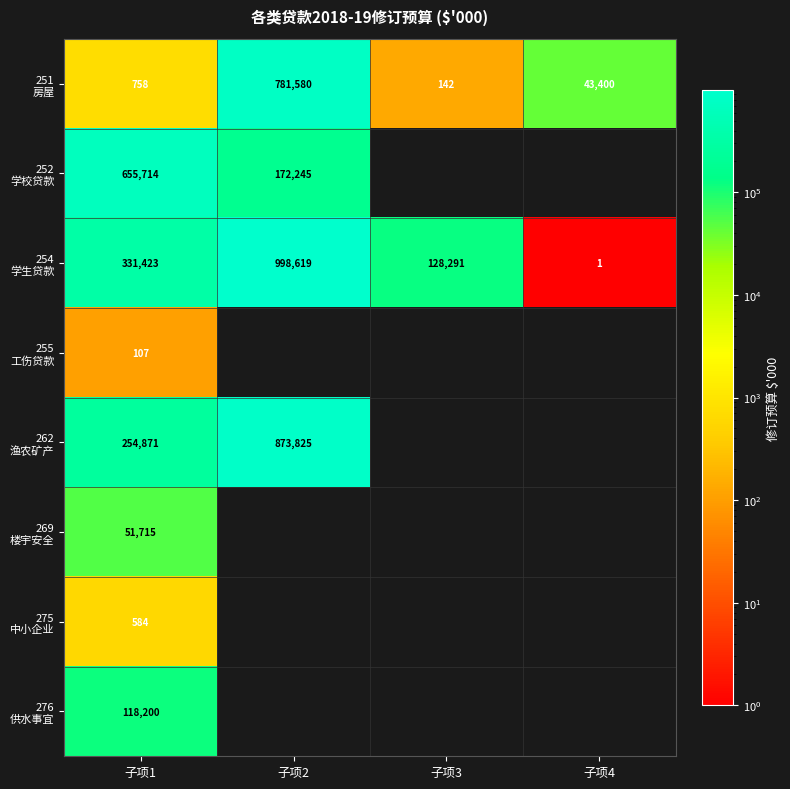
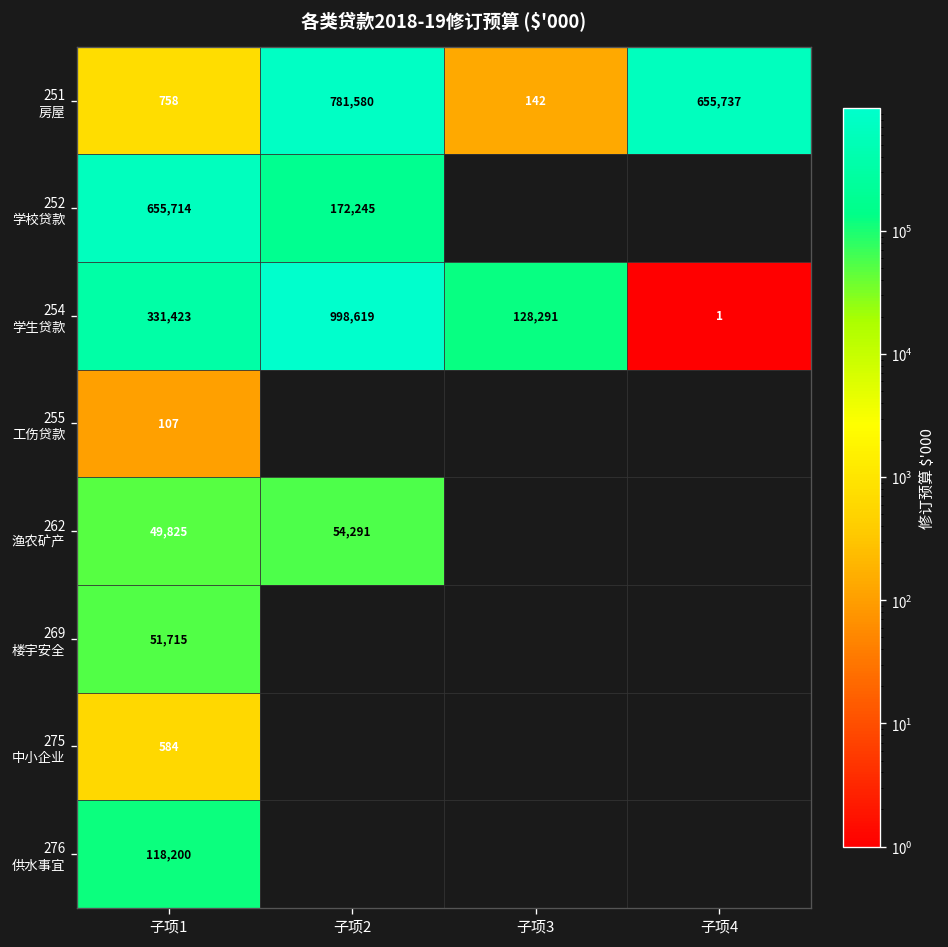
  {
    "251 房屋": {
      "子项1": "758",
      "子项2": "781,580",
      "子项3": "142",
-     "子项4": "43,400"
+     "子项4": "655,737"
    },
    "252 学校贷款": {
      "子项1": "655,714",
      "子项2": "172,245"
    },
    "254 学生贷款": {
      "子项1": "331,423",
      "子项2": "998,619",
      "子项3": "128,291",
      "子项4": "1"
    },
    "255 工伤贷款": {
      "子项1": "107"
    },
    "262 渔农矿产": {
-     "子项1": "254,871",
-     "子项2": "873,825"
+     "子项1": "49,825",
+     "子项2": "54,291"
    },
    "269 楼宇安全": {
      "子项1": "51,715"
    },
    "275 中小企业": {
      "子项1": "584"
    },
    "276 供水事宜": {
      "子项1": "118,200"
    }
  }
